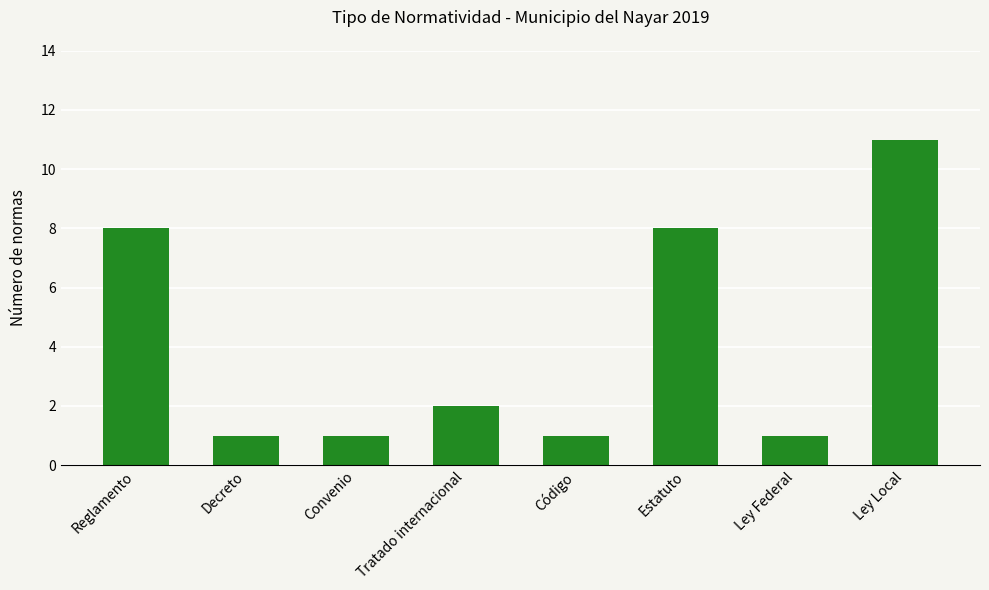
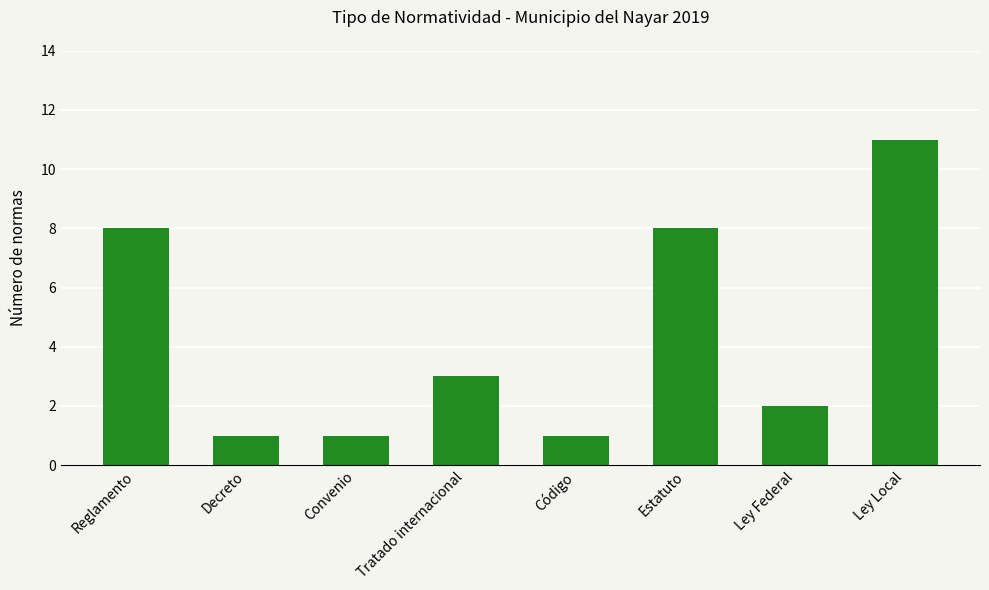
  {
    "Reglamento": 8,
    "Decreto": 1,
    "Convenio": 1,
-   "Tratado internacional": 2,
+   "Tratado internacional": 3,
    "Código": 1,
    "Estatuto": 8,
-   "Ley Federal": 1,
+   "Ley Federal": 2,
    "Ley Local": 11
  }
